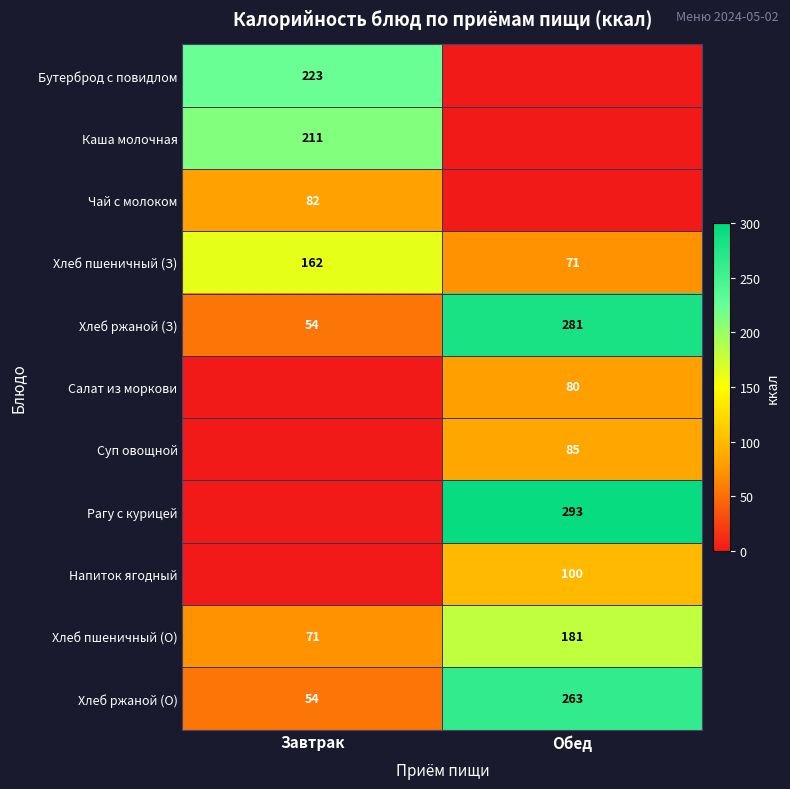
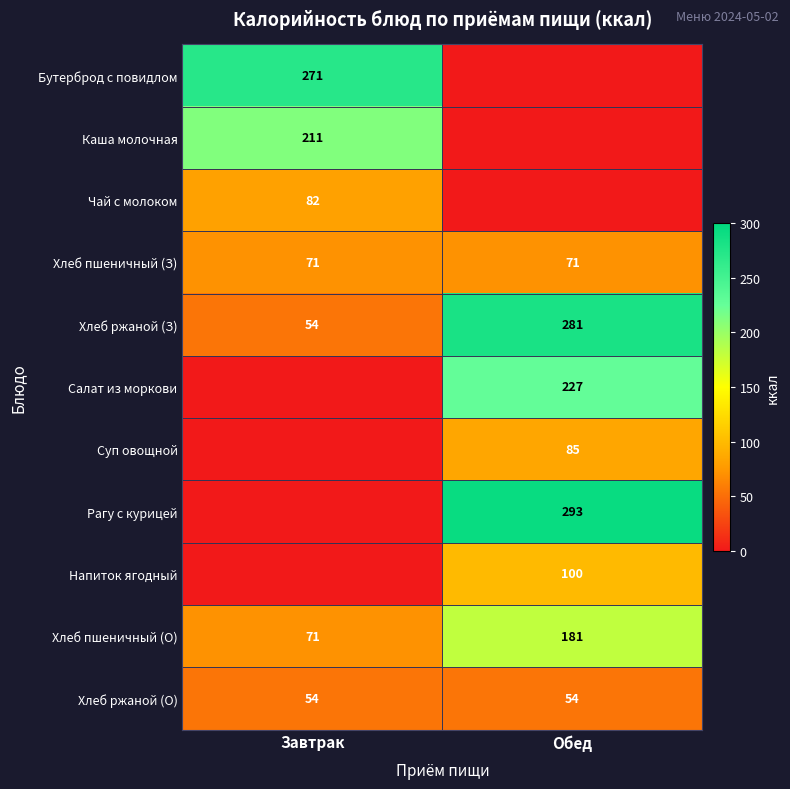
  {
    "Бутерброд с повидлом": {
-     "Завтрак": 223
+     "Завтрак": 271
    },
    "Каша молочная": {
      "Завтрак": 211
    },
    "Чай с молоком": {
      "Завтрак": 82
    },
    "Хлеб пшеничный (З)": {
-     "Завтрак": 162,
+     "Завтрак": 71,
      "Обед": 71
    },
    "Хлеб ржаной (З)": {
      "Завтрак": 54,
      "Обед": 281
    },
    "Салат из моркови": {
-     "Обед": 80
+     "Обед": 227
    },
    "Суп овощной": {
      "Обед": 85
    },
    "Рагу с курицей": {
      "Обед": 293
    },
    "Напиток ягодный": {
      "Обед": 100
    },
    "Хлеб пшеничный (О)": {
      "Завтрак": 71,
      "Обед": 181
    },
    "Хлеб ржаной (О)": {
      "Завтрак": 54,
-     "Обед": 263
+     "Обед": 54
    }
  }
